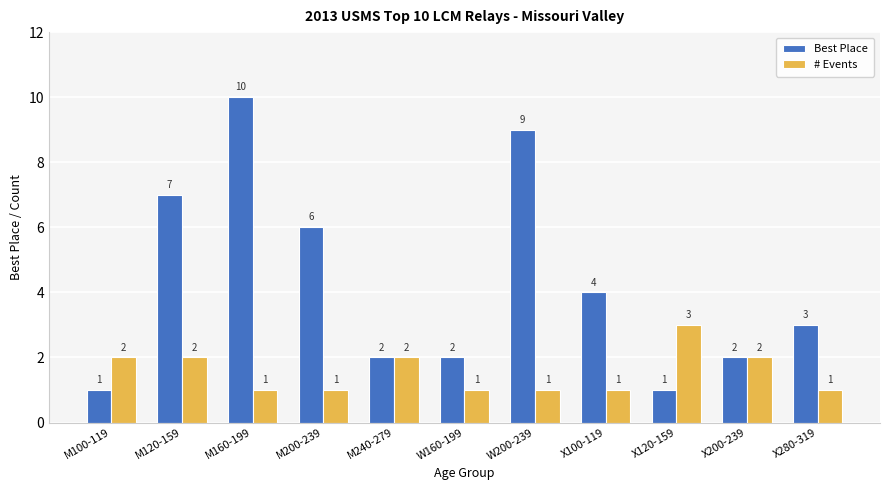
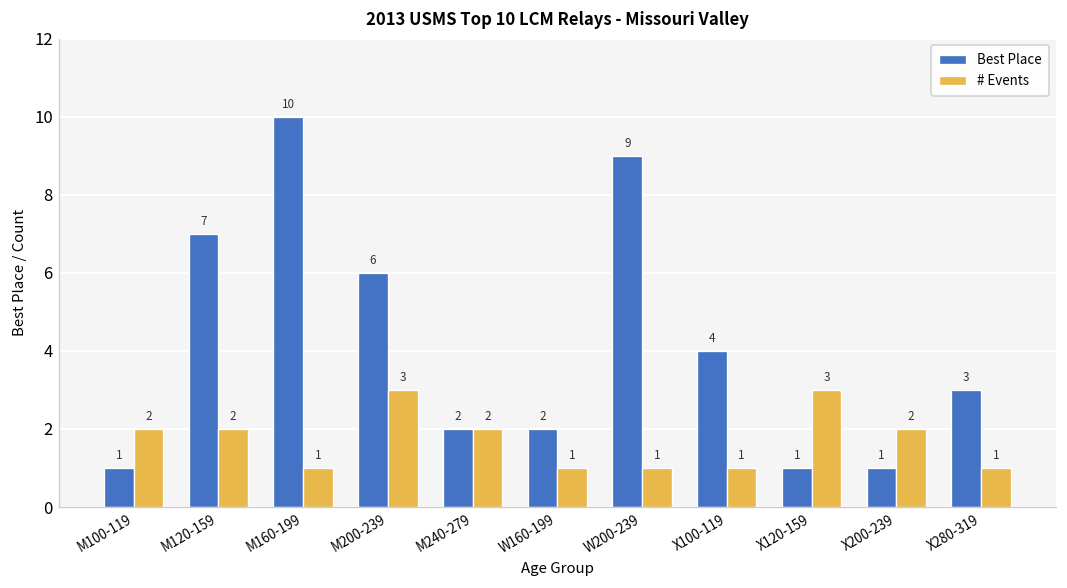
  {
    "Best Place": {
      "M100-119": 1,
      "M120-159": 7,
      "M160-199": 10,
      "M200-239": 6,
      "M240-279": 2,
      "W160-199": 2,
      "W200-239": 9,
      "X100-119": 4,
      "X120-159": 1,
-     "X200-239": 2,
+     "X200-239": 1,
      "X280-319": 3
    },
    "# Events": {
      "M100-119": 2,
      "M120-159": 2,
      "M160-199": 1,
-     "M200-239": 1,
+     "M200-239": 3,
      "M240-279": 2,
      "W160-199": 1,
      "W200-239": 1,
      "X100-119": 1,
      "X120-159": 3,
      "X200-239": 2,
      "X280-319": 1
    }
  }
